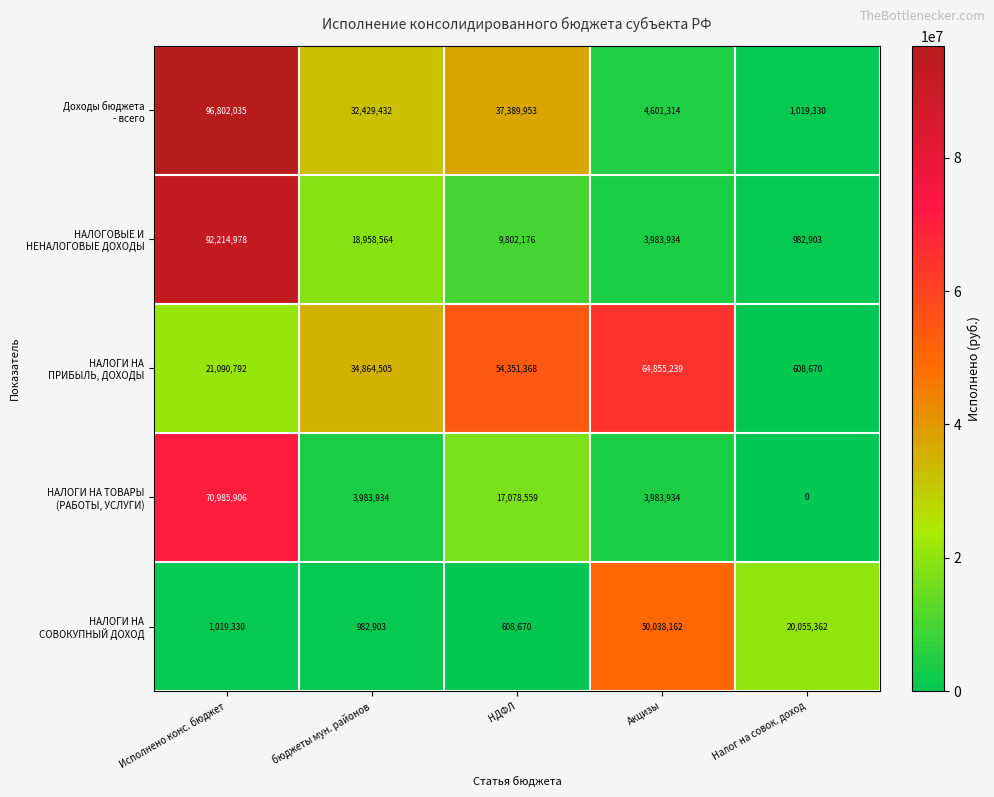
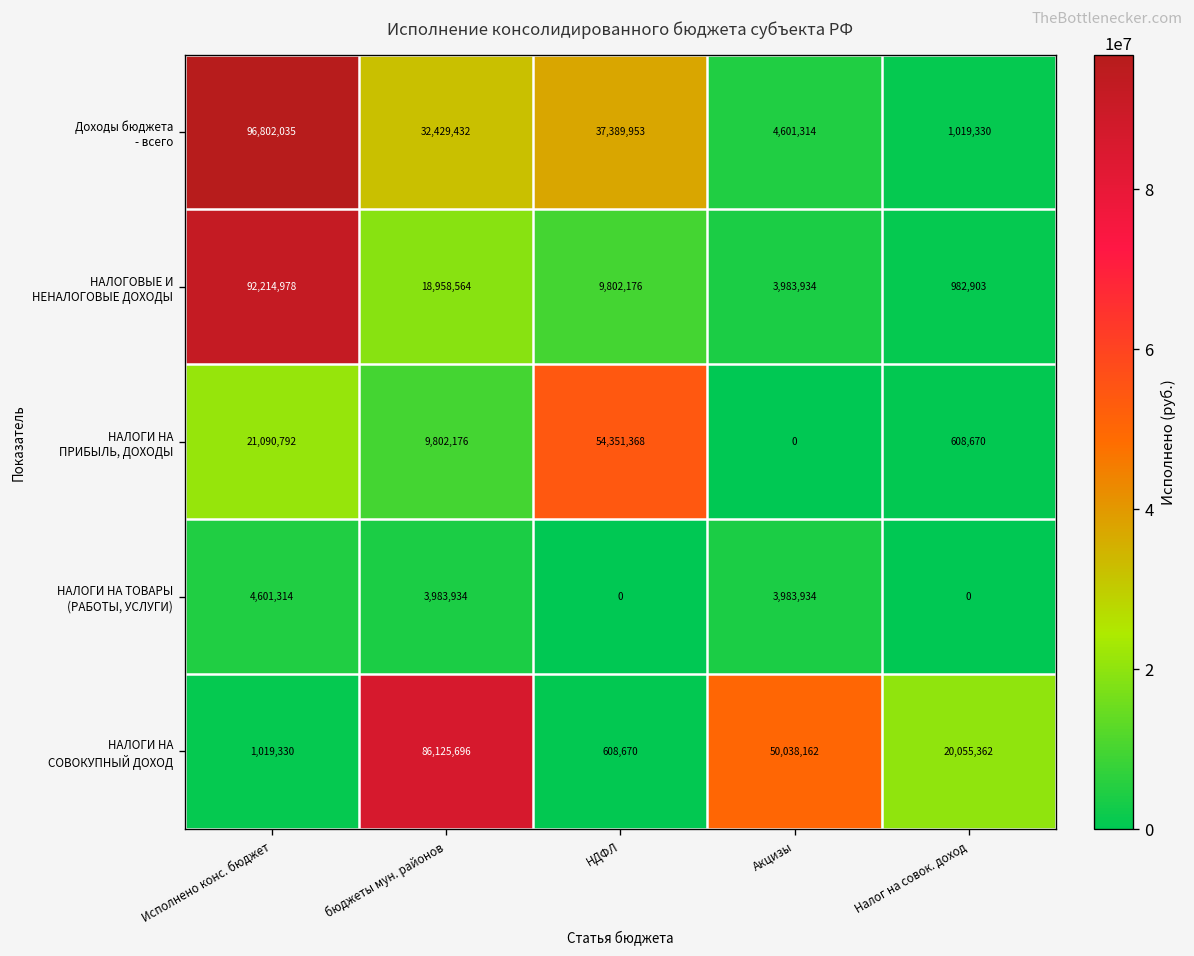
  {
    "Доходы бюджета - всего": {
      "Исполнено конс. бюджет": "96,802,035",
      "бюджеты мун. районов": "32,429,432",
      "НДФЛ": "37,389,953",
      "Акцизы": "4,601,314",
      "Налог на совок. доход": "1,019,330"
    },
    "НАЛОГОВЫЕ И НЕНАЛОГОВЫЕ ДОХОДЫ": {
      "Исполнено конс. бюджет": "92,214,978",
      "бюджеты мун. районов": "18,958,564",
      "НДФЛ": "9,802,176",
      "Акцизы": "3,983,934",
      "Налог на совок. доход": "982,903"
    },
    "НАЛОГИ НА ПРИБЫЛЬ, ДОХОДЫ": {
      "Исполнено конс. бюджет": "21,090,792",
-     "бюджеты мун. районов": "34,864,505",
+     "бюджеты мун. районов": "9,802,176",
      "НДФЛ": "54,351,368",
-     "Акцизы": "64,855,239",
+     "Акцизы": "0",
      "Налог на совок. доход": "608,670"
    },
    "НАЛОГИ НА ТОВАРЫ (РАБОТЫ, УСЛУГИ)": {
-     "Исполнено конс. бюджет": "70,985,906",
+     "Исполнено конс. бюджет": "4,601,314",
      "бюджеты мун. районов": "3,983,934",
-     "НДФЛ": "17,078,559",
+     "НДФЛ": "0",
      "Акцизы": "3,983,934",
      "Налог на совок. доход": "0"
    },
    "НАЛОГИ НА СОВОКУПНЫЙ ДОХОД": {
      "Исполнено конс. бюджет": "1,019,330",
-     "бюджеты мун. районов": "982,903",
+     "бюджеты мун. районов": "86,125,696",
      "НДФЛ": "608,670",
      "Акцизы": "50,038,162",
      "Налог на совок. доход": "20,055,362"
    }
  }
